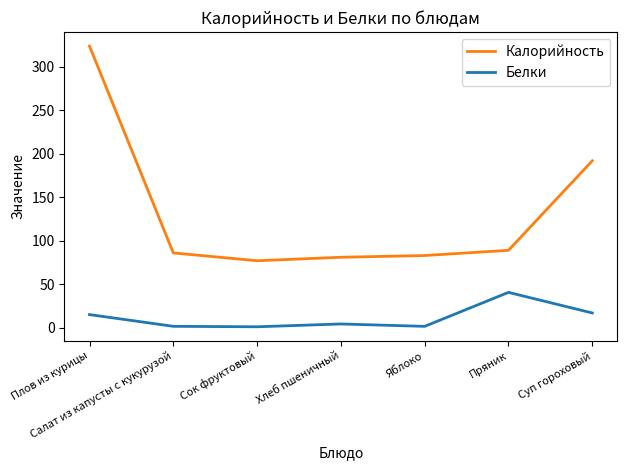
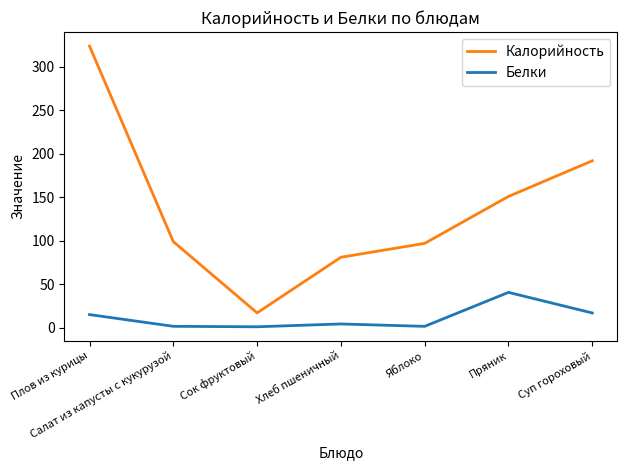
  {
    "Калорийность": {
      "Плов из курицы": 320,
-     "Салат из капусты с кукурузой": 90,
-     "Сок фруктовый": 80,
+     "Салат из капусты с кукурузой": 100,
+     "Сок фруктовый": 20,
      "Хлеб пшеничный": 80,
-     "Яблоко": 80,
-     "Пряник": 90,
+     "Яблоко": 100,
+     "Пряник": 150,
      "Суп гороховый": 190
    },
    "Белки": {
      "Плов из курицы": 20,
      "Салат из капусты с кукурузой": 0,
      "Сок фруктовый": 0,
      "Хлеб пшеничный": 0,
      "Яблоко": 0,
      "Пряник": 40,
      "Суп гороховый": 20
    }
  }
